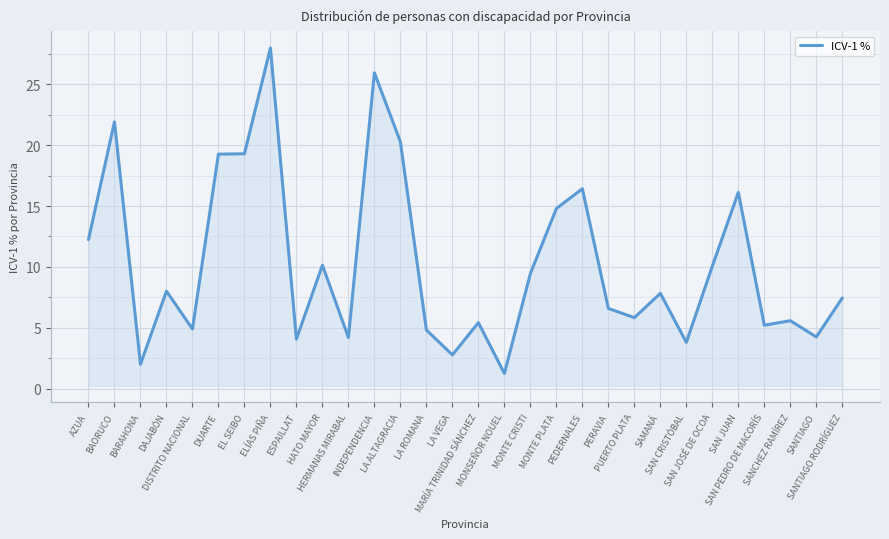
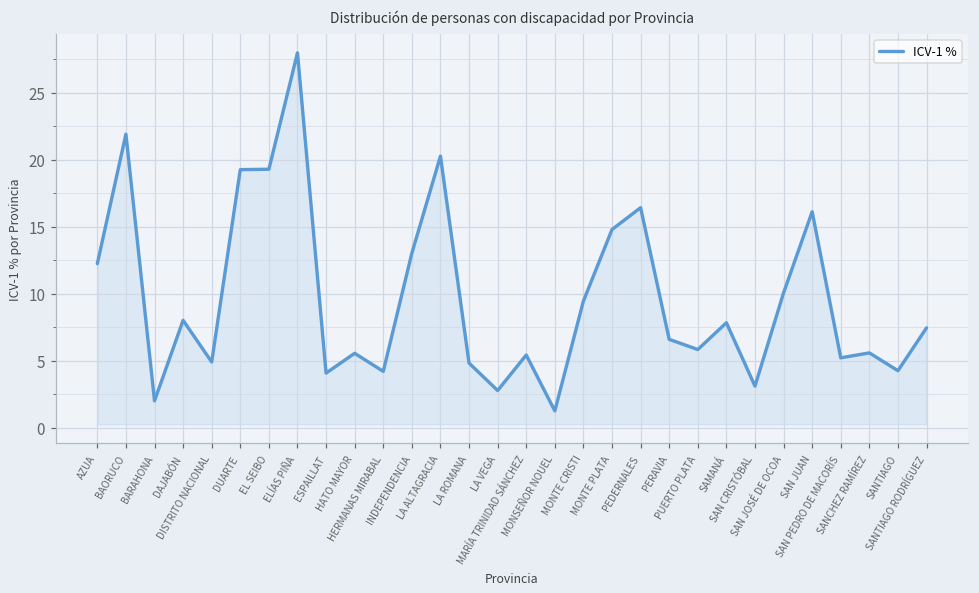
  {
    "AZUA": 12.2,
    "BAORUCO": 21.9,
    "BARAHONA": 2.0,
    "DAJABÓN": 8.0,
    "DISTRITO NACIONAL": 4.9,
    "DUARTE": 19.3,
    "EL SEIBO": 19.3,
    "ELÍAS PIÑA": 28.0,
    "ESPAILLAT": 4.1,
-   "HATO MAYOR": 10.1,
+   "HATO MAYOR": 5.6,
    "HERMANAS MIRABAL": 4.2,
-   "INDEPENDENCIA": 25.9,
+   "INDEPENDENCIA": 13.0,
    "LA ALTAGRACIA": 20.3,
    "LA ROMANA": 4.8,
    "LA VEGA": 2.8,
    "MARÍA TRINIDAD SÁNCHEZ": 5.4,
    "MONSEÑOR NOUEL": 1.3,
    "MONTE CRISTI": 9.5,
    "MONTE PLATA": 14.8,
    "PEDERNALES": 16.4,
    "PERAVIA": 6.6,
    "PUERTO PLATA": 5.8,
    "SAMANÁ": 7.8,
-   "SAN CRISTÓBAL": 3.8,
+   "SAN CRISTÓBAL": 3.1,
    "SAN JOSÉ DE OCOA": 10.1,
    "SAN JUAN": 16.1,
    "SAN PEDRO DE MACORÍS": 5.2,
    "SANCHEZ RAMÍREZ": 5.6,
    "SANTIAGO": 4.3,
    "SANTIAGO RODRÍGUEZ": 7.5
  }
